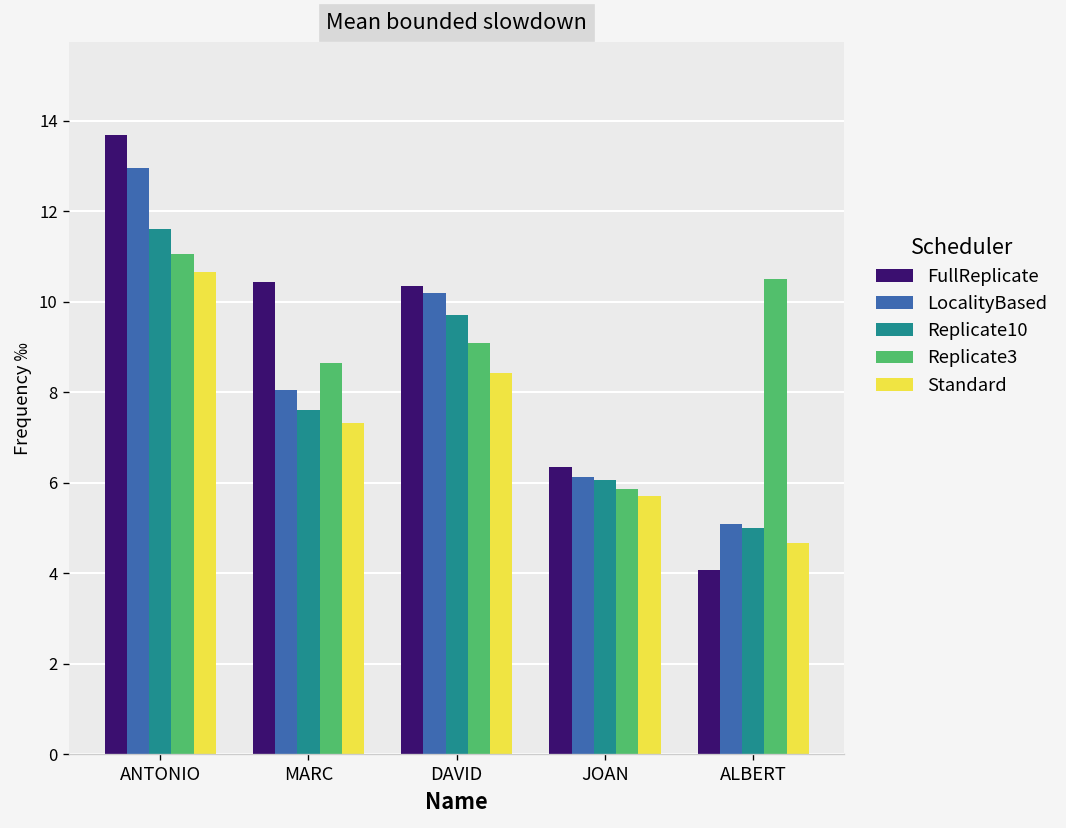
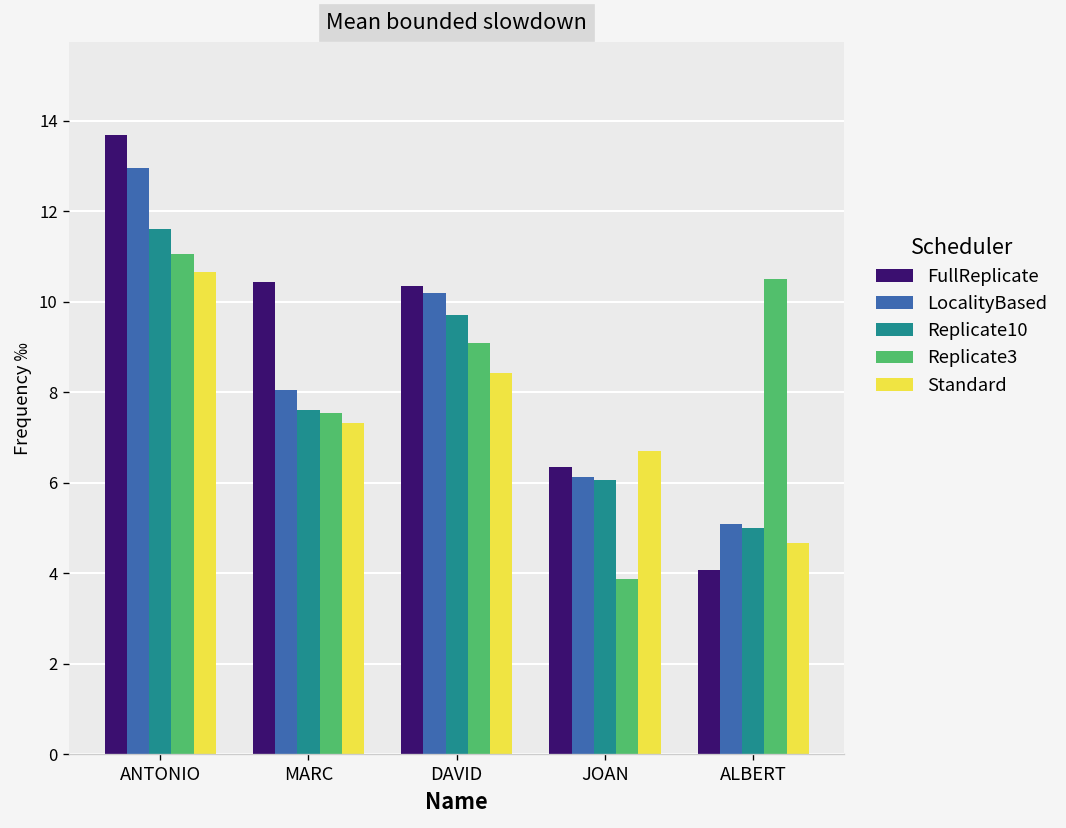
  {
    "FullReplicate": {
      "ANTONIO": 13.7,
      "MARC": 10.4,
      "DAVID": 10.3,
      "JOAN": 6.4,
      "ALBERT": 4.1
    },
    "Replicate3": {
      "ANTONIO": 11.1,
-     "MARC": 8.6,
+     "MARC": 7.5,
      "DAVID": 9.1,
-     "JOAN": 5.9,
+     "JOAN": 3.9,
      "ALBERT": 10.5
    },
    "Standard": {
      "ANTONIO": 10.7,
      "MARC": 7.3,
      "DAVID": 8.4,
-     "JOAN": 5.7,
+     "JOAN": 6.7,
      "ALBERT": 4.7
    }
  }
